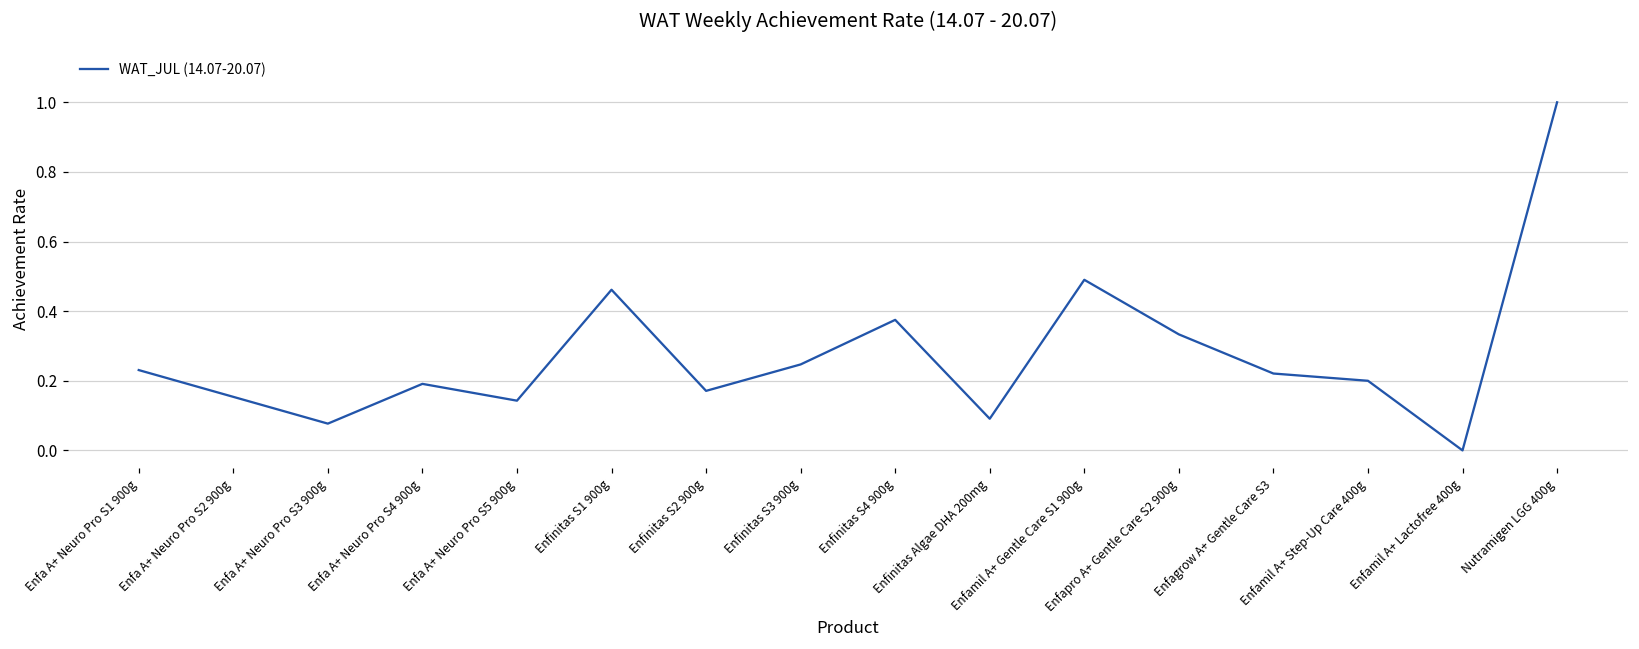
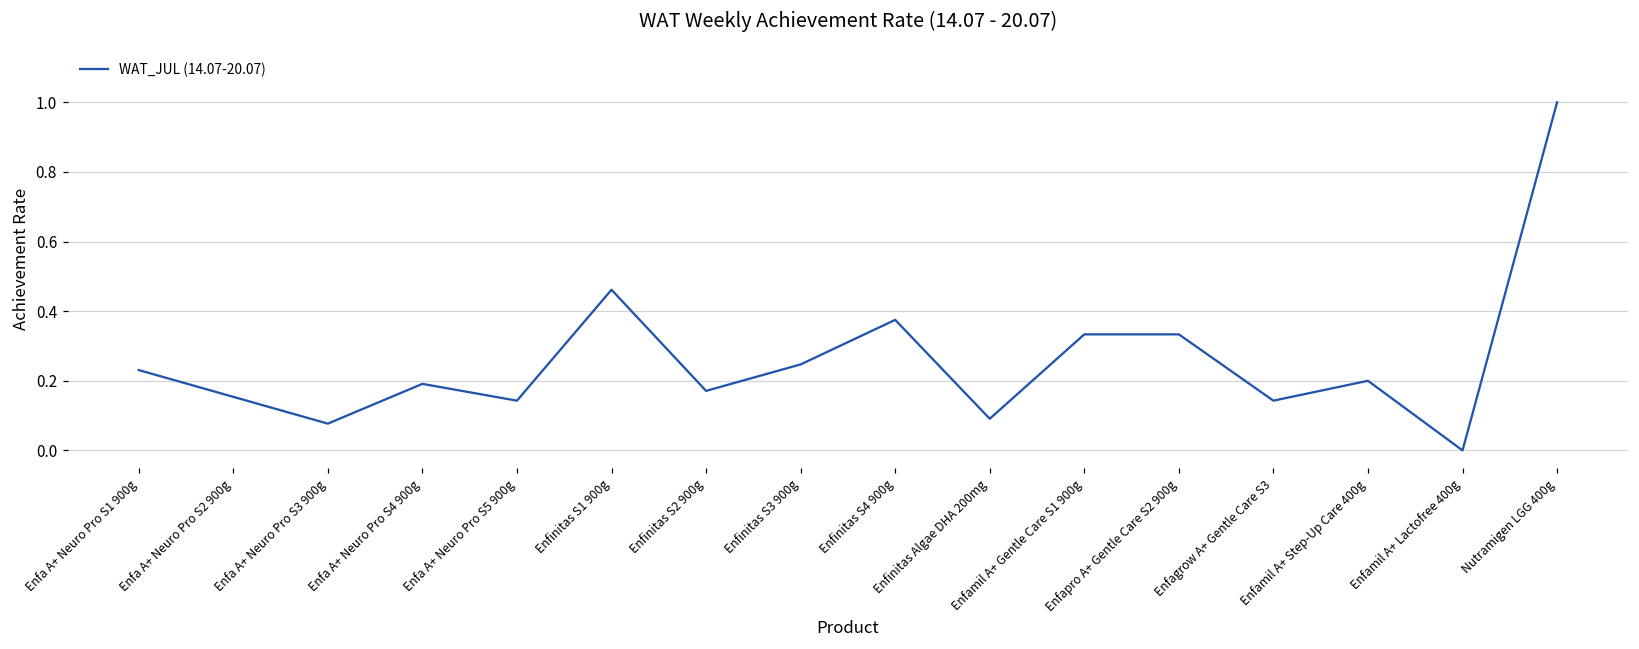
  {
    "Enfa A+ Neuro Pro S1 900g": 0.23,
    "Enfa A+ Neuro Pro S2 900g": 0.15,
    "Enfa A+ Neuro Pro S3 900g": 0.08,
    "Enfa A+ Neuro Pro S4 900g": 0.19,
    "Enfa A+ Neuro Pro S5 900g": 0.14,
    "Enfinitas S1 900g": 0.46,
    "Enfinitas S2 900g": 0.17,
    "Enfinitas S3 900g": 0.25,
    "Enfinitas S4 900g": 0.38,
    "Enfinitas Algae DHA 200mg": 0.09,
-   "Enfamil A+ Gentle Care S1 900g": 0.49,
+   "Enfamil A+ Gentle Care S1 900g": 0.33,
    "Enfapro A+ Gentle Care S2 900g": 0.33,
-   "Enfagrow A+ Gentle Care S3": 0.22,
+   "Enfagrow A+ Gentle Care S3": 0.14,
    "Enfamil A+ Step-Up Care 400g": 0.20,
    "Enfamil A+ Lactofree 400g": 0.00,
    "Nutramigen LGG 400g": 1.00
  }
